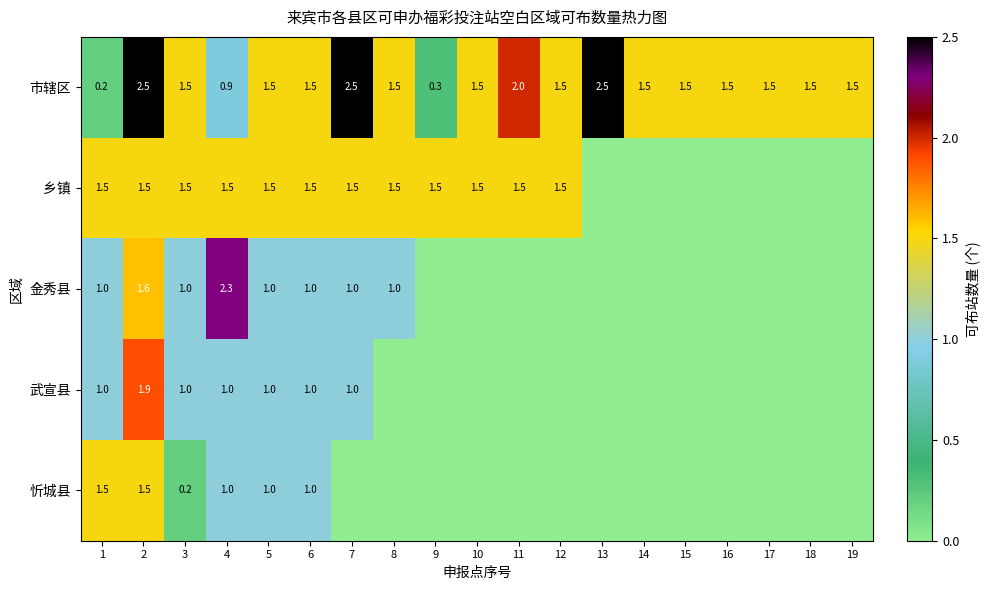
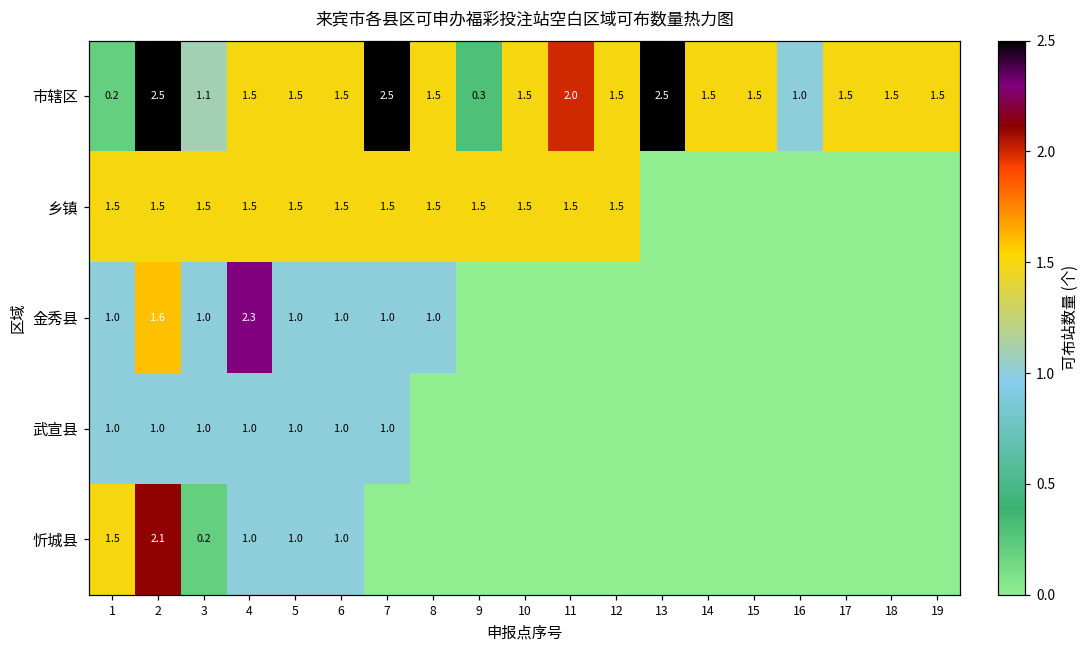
  {
    "市辖区": {
      "1": 0.2,
      "2": 2.5,
-     "3": 1.5,
-     "4": 0.9,
+     "3": 1.1,
+     "4": 1.5,
      "5": 1.5,
      "6": 1.5,
      "7": 2.5,
      "8": 1.5,
      "9": 0.3,
      "10": 1.5,
      "11": 2.0,
      "12": 1.5,
      "13": 2.5,
      "14": 1.5,
      "15": 1.5,
-     "16": 1.5,
+     "16": 1.0,
      "17": 1.5,
      "18": 1.5,
      "19": 1.5
    },
    "乡镇": {
      "1": 1.5,
      "2": 1.5,
      "3": 1.5,
      "4": 1.5,
      "5": 1.5,
      "6": 1.5,
      "7": 1.5,
      "8": 1.5,
      "9": 1.5,
      "10": 1.5,
      "11": 1.5,
      "12": 1.5
    },
    "金秀县": {
      "1": 1.0,
      "2": 1.6,
      "3": 1.0,
      "4": 2.3,
      "5": 1.0,
      "6": 1.0,
      "7": 1.0,
      "8": 1.0
    },
    "武宣县": {
      "1": 1.0,
-     "2": 1.9,
+     "2": 1.0,
      "3": 1.0,
      "4": 1.0,
      "5": 1.0,
      "6": 1.0,
      "7": 1.0
    },
    "忻城县": {
      "1": 1.5,
-     "2": 1.5,
+     "2": 2.1,
      "3": 0.2,
      "4": 1.0,
      "5": 1.0,
      "6": 1.0
    }
  }
